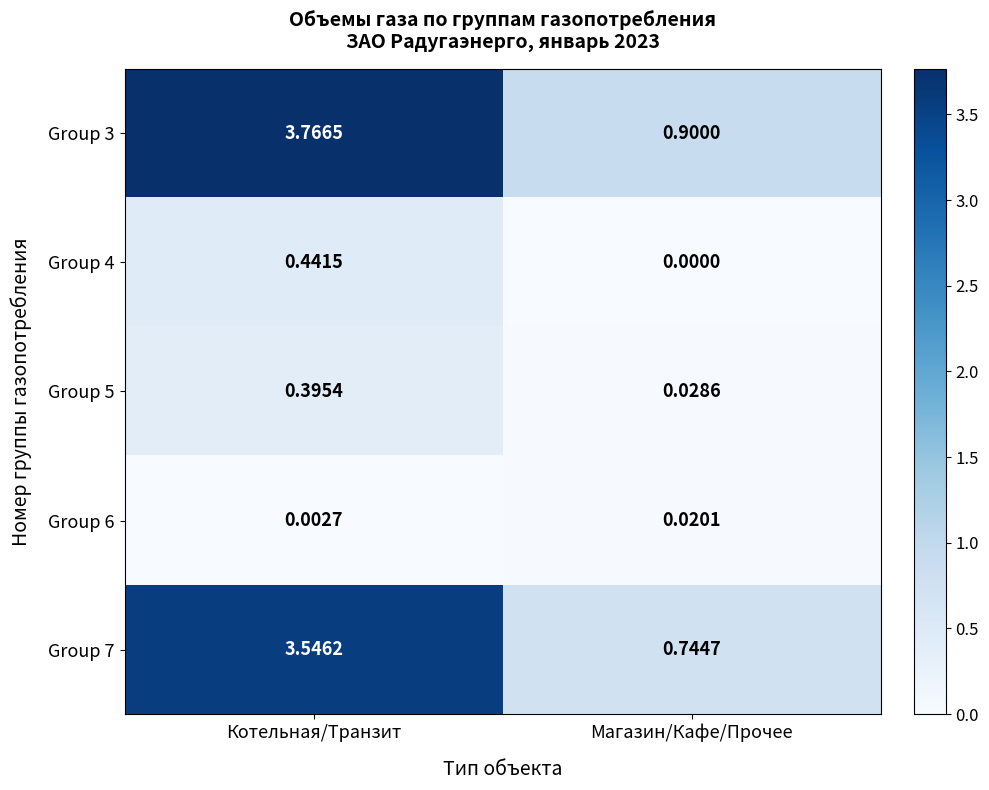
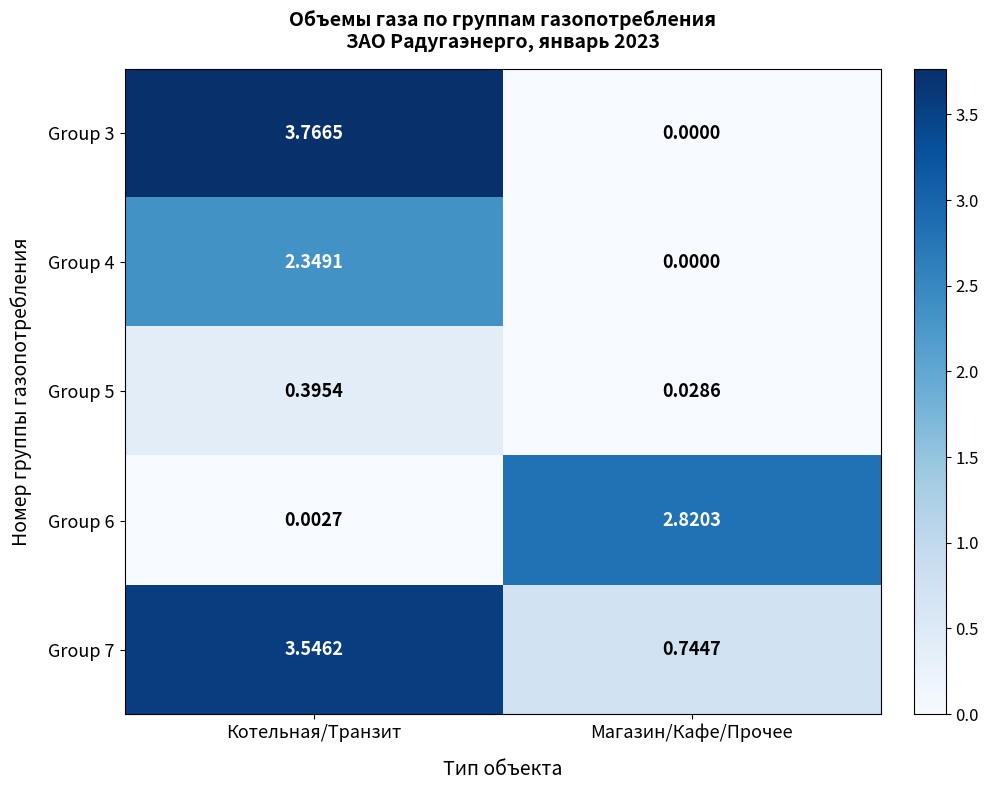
  {
    "Group 3": {
      "Котельная/Транзит": 3.7665,
-     "Магазин/Кафе/Прочее": 0.9000
+     "Магазин/Кафе/Прочее": 0.0000
    },
    "Group 4": {
-     "Котельная/Транзит": 0.4415,
+     "Котельная/Транзит": 2.3491,
      "Магазин/Кафе/Прочее": 0.0000
    },
    "Group 5": {
      "Котельная/Транзит": 0.3954,
      "Магазин/Кафе/Прочее": 0.0286
    },
    "Group 6": {
      "Котельная/Транзит": 0.0027,
-     "Магазин/Кафе/Прочее": 0.0201
+     "Магазин/Кафе/Прочее": 2.8203
    },
    "Group 7": {
      "Котельная/Транзит": 3.5462,
      "Магазин/Кафе/Прочее": 0.7447
    }
  }
